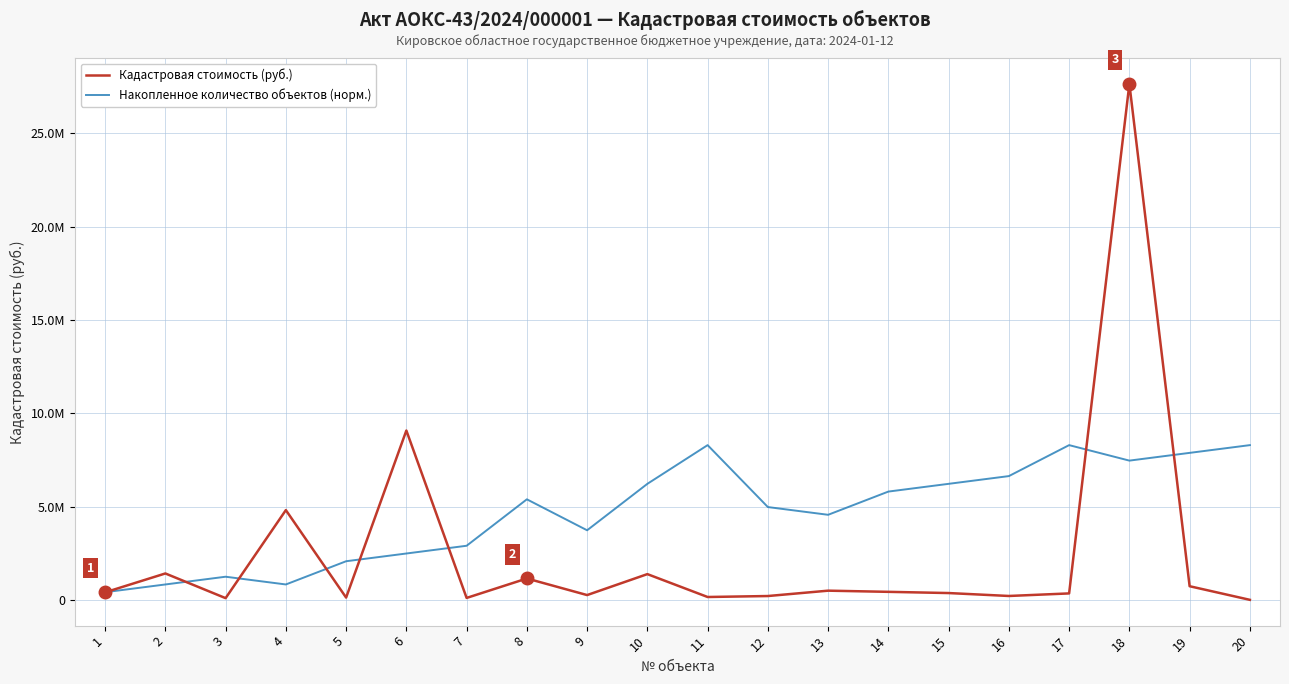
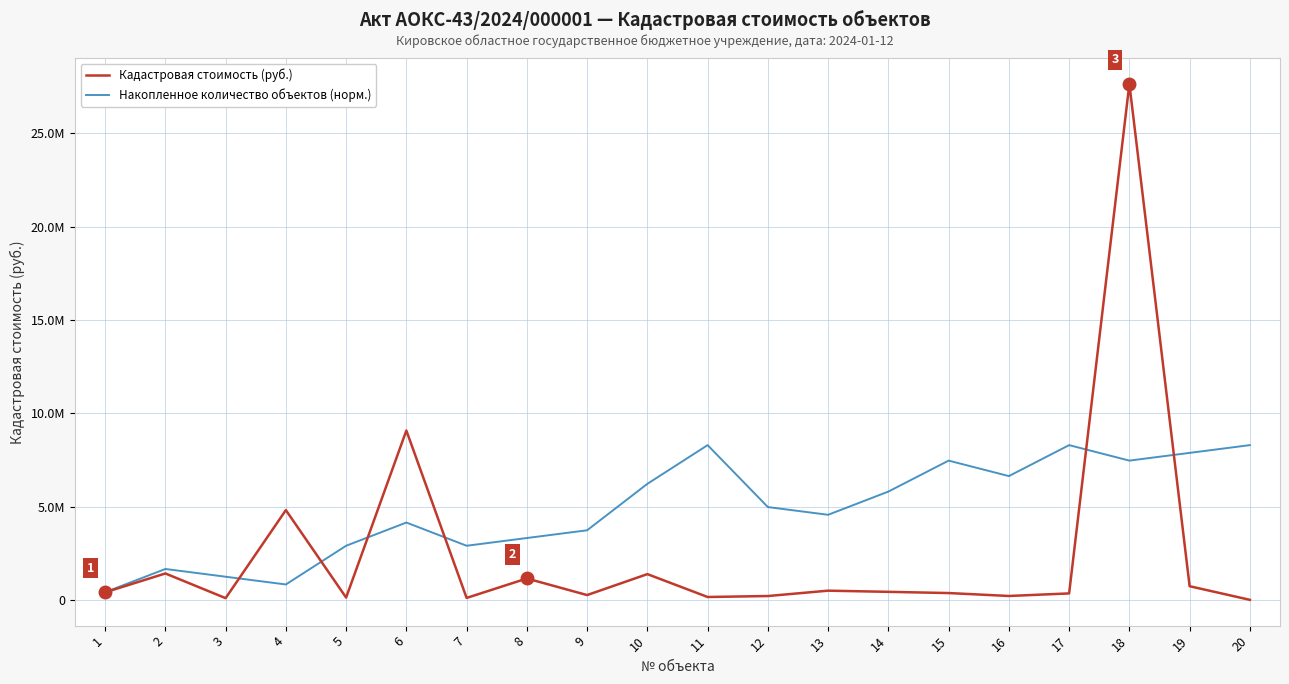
  {
    "Накопленное количество объектов (норм.)": {
-     "2": "0.8М",
+     "2": "1.7М",
      "3": "1.2М",
      "4": "0.8М",
-     "5": "2.1М",
-     "6": "2.5М",
+     "5": "2.9М",
+     "6": "4.1М",
      "7": "2.9М",
-     "8": "5.4М",
+     "8": "3.3М",
      "9": "3.7М",
      "10": "6.2М",
      "11": "8.3М",
      "12": "5.0М",
      "13": "4.6М",
      "14": "5.8М",
-     "15": "6.2М",
+     "15": "7.5М",
      "16": "6.6М",
      "17": "8.3М",
      "18": "7.5М",
      "19": "7.9М",
      "20": "8.3М"
    }
  }
